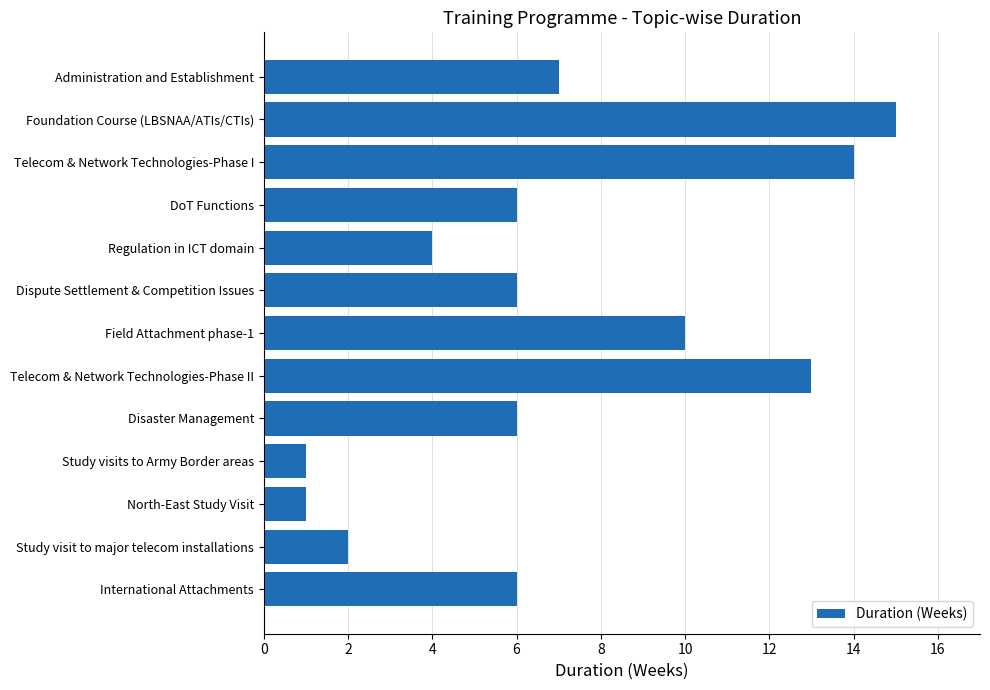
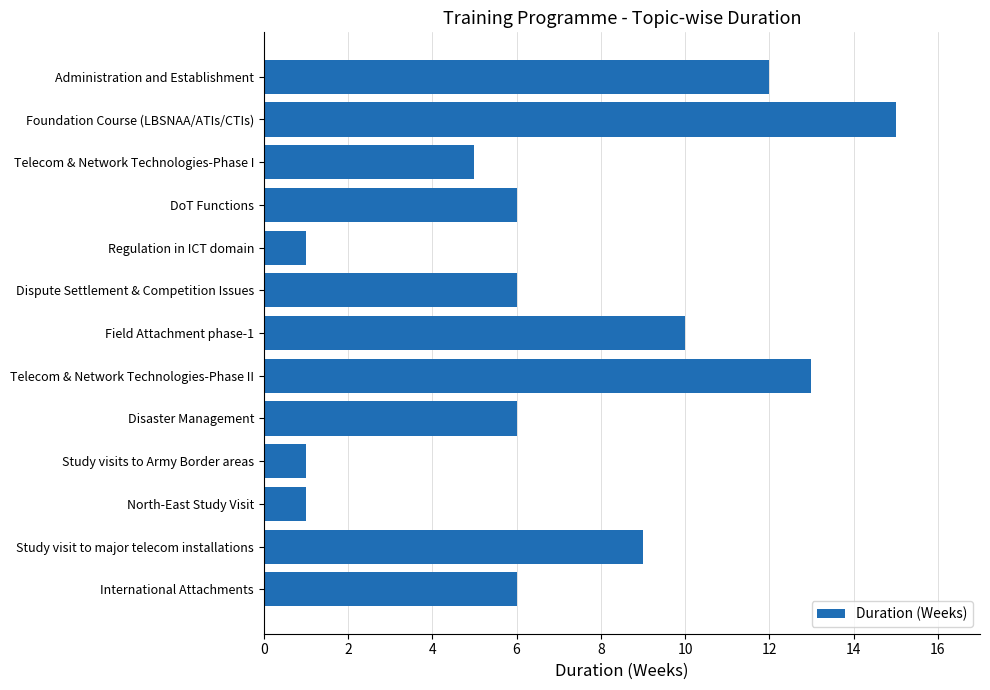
  {
-   "Administration and Establishment": 7,
+   "Administration and Establishment": 12,
    "Foundation Course (LBSNAA/ATIs/CTIs)": 15,
-   "Telecom & Network Technologies-Phase I": 14,
+   "Telecom & Network Technologies-Phase I": 5,
    "DoT Functions": 6,
-   "Regulation in ICT domain": 4,
+   "Regulation in ICT domain": 1,
    "Dispute Settlement & Competition Issues": 6,
    "Field Attachment phase-1": 10,
    "Telecom & Network Technologies-Phase II": 13,
    "Disaster Management": 6,
    "Study visits to Army Border areas": 1,
    "North-East Study Visit": 1,
-   "Study visit to major telecom installations": 2,
+   "Study visit to major telecom installations": 9,
    "International Attachments": 6
  }
